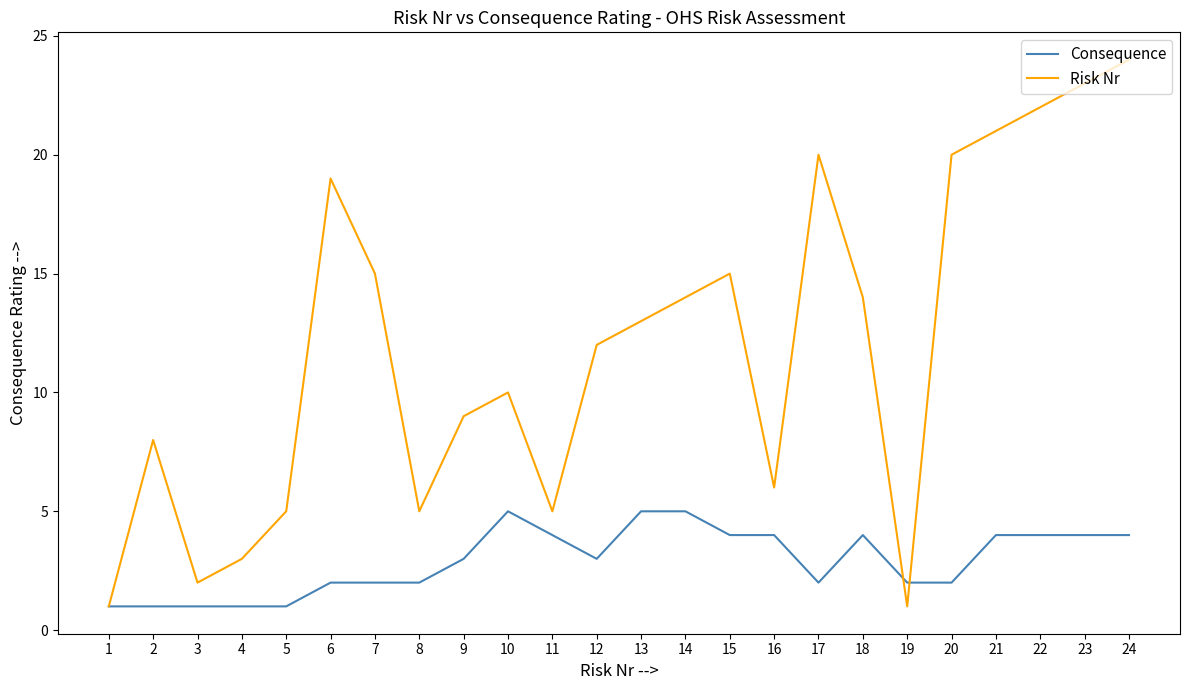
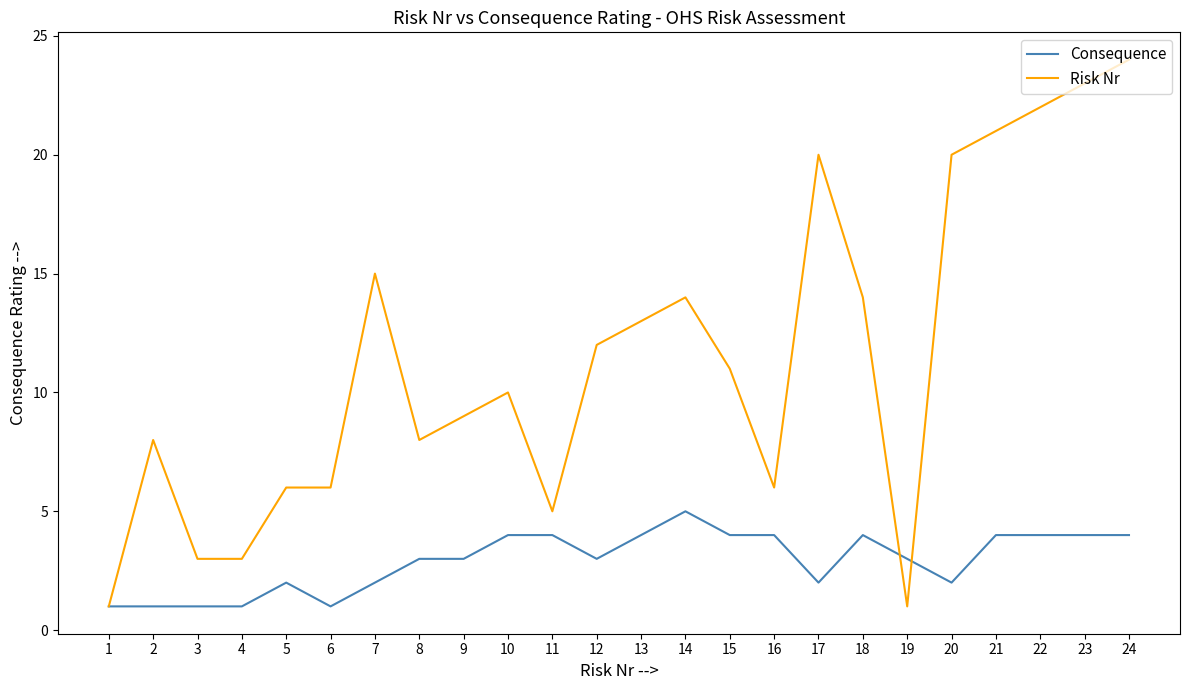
  {
    "Consequence": {
      "2": 1,
      "3": 1,
      "4": 1,
-     "5": 1,
-     "6": 2,
+     "5": 2,
+     "6": 1,
      "7": 2,
-     "8": 2,
+     "8": 3,
      "9": 3,
-     "10": 5,
+     "10": 4,
      "11": 4,
      "12": 3,
-     "13": 5,
+     "13": 4,
      "14": 5,
      "15": 4,
      "16": 4,
      "17": 2,
      "18": 4,
-     "19": 2,
+     "19": 3,
      "20": 2,
      "21": 4,
      "22": 4,
      "23": 4,
      "24": 4
    },
    "Risk Nr": {
      "2": 8,
-     "3": 2,
+     "3": 3,
      "4": 3,
-     "5": 5,
-     "6": 19,
+     "5": 6,
+     "6": 6,
      "7": 15,
-     "8": 5,
+     "8": 8,
      "9": 9,
      "10": 10,
      "11": 5,
      "12": 12,
      "13": 13,
      "14": 14,
-     "15": 15,
+     "15": 11,
      "16": 6,
      "17": 20,
      "18": 14,
      "19": 1,
      "20": 20,
      "21": 21,
      "22": 22
    }
  }
